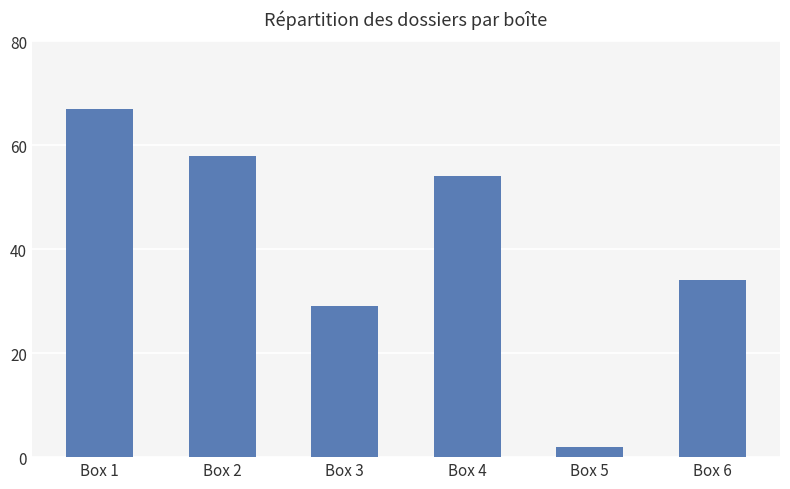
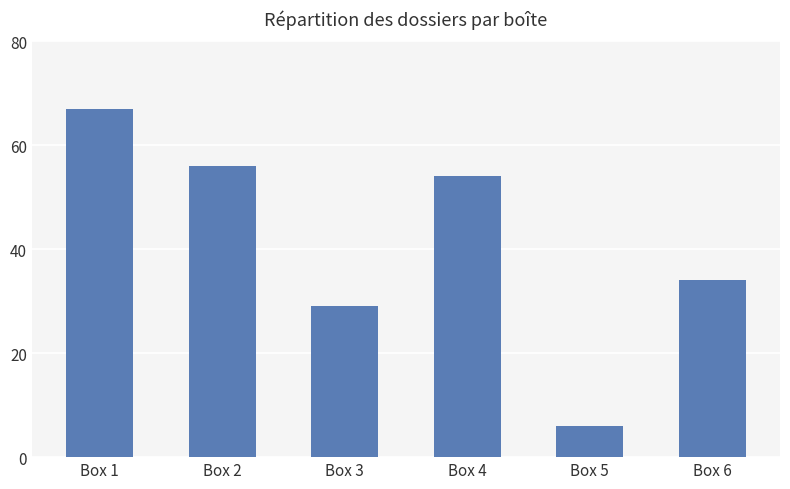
  {
    "Box 1": 67,
-   "Box 2": 58,
+   "Box 2": 56,
    "Box 3": 29,
    "Box 4": 54,
-   "Box 5": 2,
+   "Box 5": 6,
    "Box 6": 34
  }
